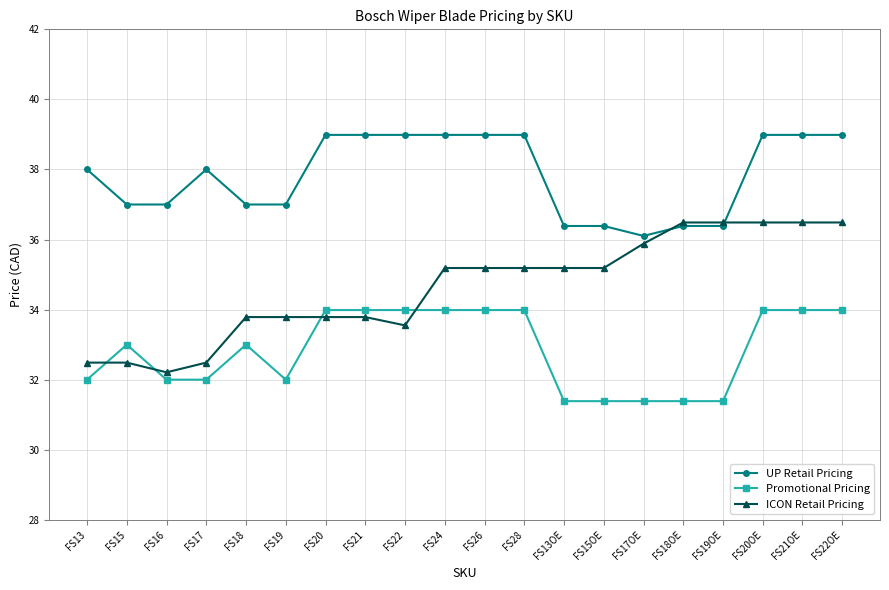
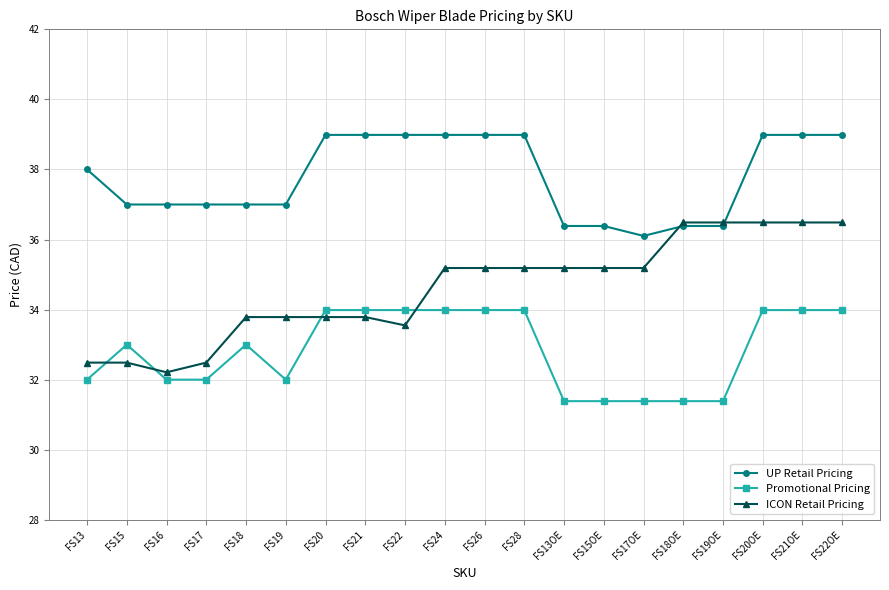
  {
    "UP Retail Pricing": {
      "FS13": 38,
      "FS15": 37,
      "FS16": 37,
-     "FS17": 38,
+     "FS17": 37,
      "FS18": 37,
      "FS19": 37,
      "FS20": 39,
      "FS21": 39,
      "FS22": 39,
      "FS24": 39,
      "FS26": 39,
      "FS28": 39,
      "FS13OE": 36.4,
      "FS15OE": 36.4,
      "FS17OE": 36.1,
      "FS18OE": 36.4,
      "FS19OE": 36.4,
      "FS20OE": 39,
      "FS21OE": 39,
      "FS22OE": 39
    },
    "Promotional Pricing": {
      "FS13": 32.0,
      "FS15": 33.0,
      "FS16": 32.0,
      "FS17": 32.0,
      "FS18": 33.0,
      "FS19": 32.0,
      "FS20": 34.0,
      "FS21": 34.0,
      "FS22": 34.0,
      "FS24": 34.0,
      "FS26": 34.0,
      "FS28": 34.0,
      "FS13OE": 31.4,
      "FS15OE": 31.4,
      "FS17OE": 31.4,
      "FS18OE": 31.4,
      "FS19OE": 31.4,
      "FS20OE": 34.0,
      "FS21OE": 34.0,
      "FS22OE": 34.0
    },
    "ICON Retail Pricing": {
      "FS13": 32.5,
      "FS15": 32.5,
      "FS16": 32.2,
      "FS17": 32.5,
      "FS18": 33.8,
      "FS19": 33.8,
      "FS20": 33.8,
      "FS21": 33.8,
      "FS22": 33.6,
      "FS24": 35.2,
      "FS26": 35.2,
      "FS28": 35.2,
      "FS13OE": 35.2,
      "FS15OE": 35.2,
-     "FS17OE": 35.9,
+     "FS17OE": 35.2,
      "FS18OE": 36.5,
      "FS19OE": 36.5,
      "FS20OE": 36.5,
      "FS21OE": 36.5,
      "FS22OE": 36.5
    }
  }
